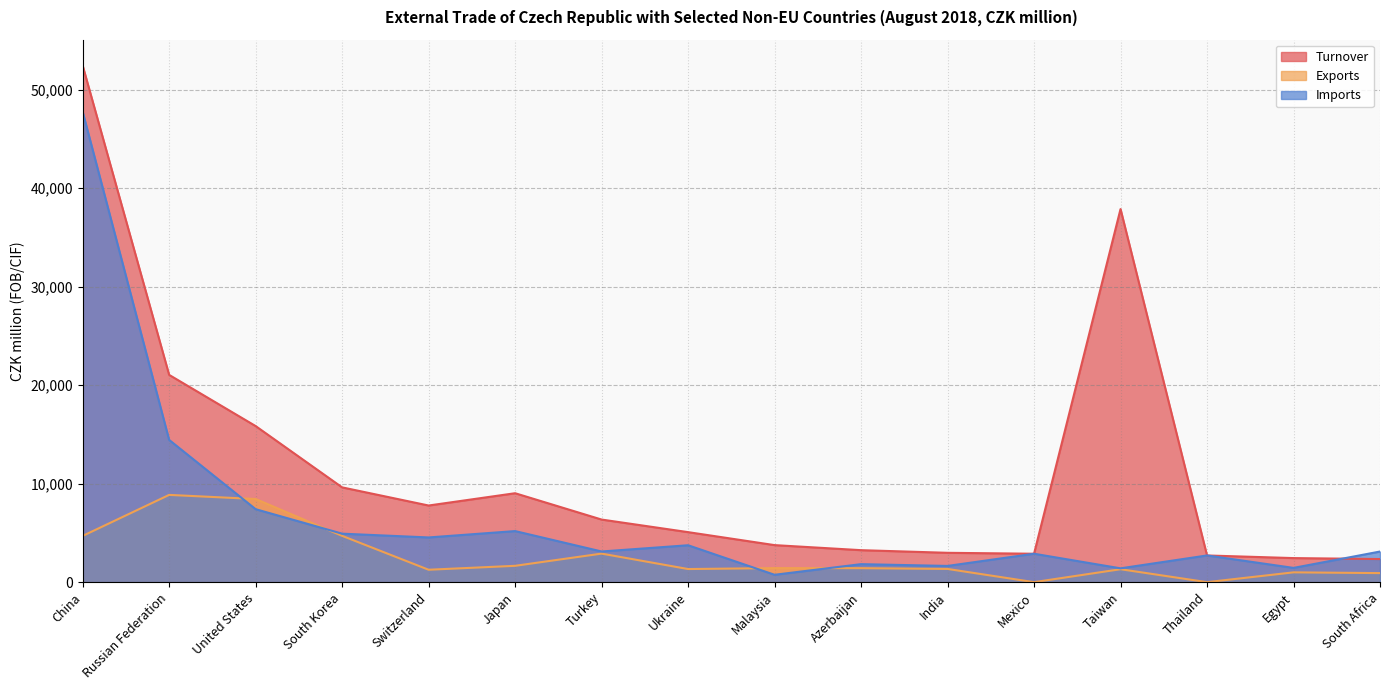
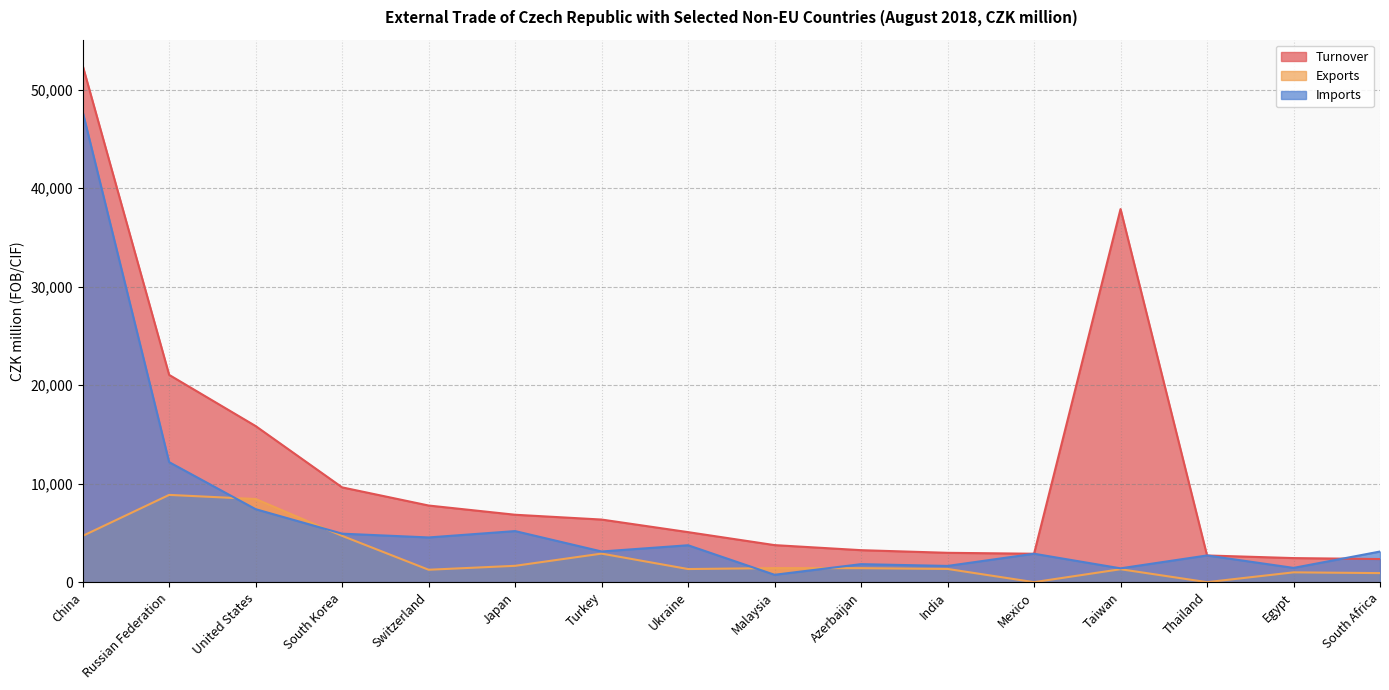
  {
    "Turnover": {
      "China": "52,000",
      "Russian Federation": "21,000",
      "United States": "16,000",
      "South Korea": "10,000",
      "Switzerland": "8,000",
-     "Japan": "9,000",
+     "Japan": "7,000",
      "Turkey": "6,000",
      "Ukraine": "5,000",
      "Malaysia": "4,000",
      "Azerbaijan": "3,000",
      "India": "3,000",
      "Taiwan": "38,000",
      "Egypt": "2,000",
      "South Africa": "2,000"
    },
    "Exports": {
      "China": "5,000",
      "Russian Federation": "9,000",
      "United States": "8,000",
      "Switzerland": "1,000",
      "Japan": "2,000",
      "Ukraine": "1,000",
      "Malaysia": "1,000",
      "Azerbaijan": "1,000",
      "India": "1,000",
      "Mexico": "0",
      "Thailand": "0",
      "Egypt": "1,000",
      "South Africa": "1,000"
    },
    "Imports": {
      "China": "48,000",
-     "Russian Federation": "14,000",
+     "Russian Federation": "12,000",
      "United States": "7,000",
      "Switzerland": "5,000",
      "Japan": "5,000",
      "Ukraine": "4,000",
      "Malaysia": "1,000",
      "Azerbaijan": "2,000",
      "India": "2,000",
      "Egypt": "1,000",
      "South Africa": "3,000"
    }
  }
